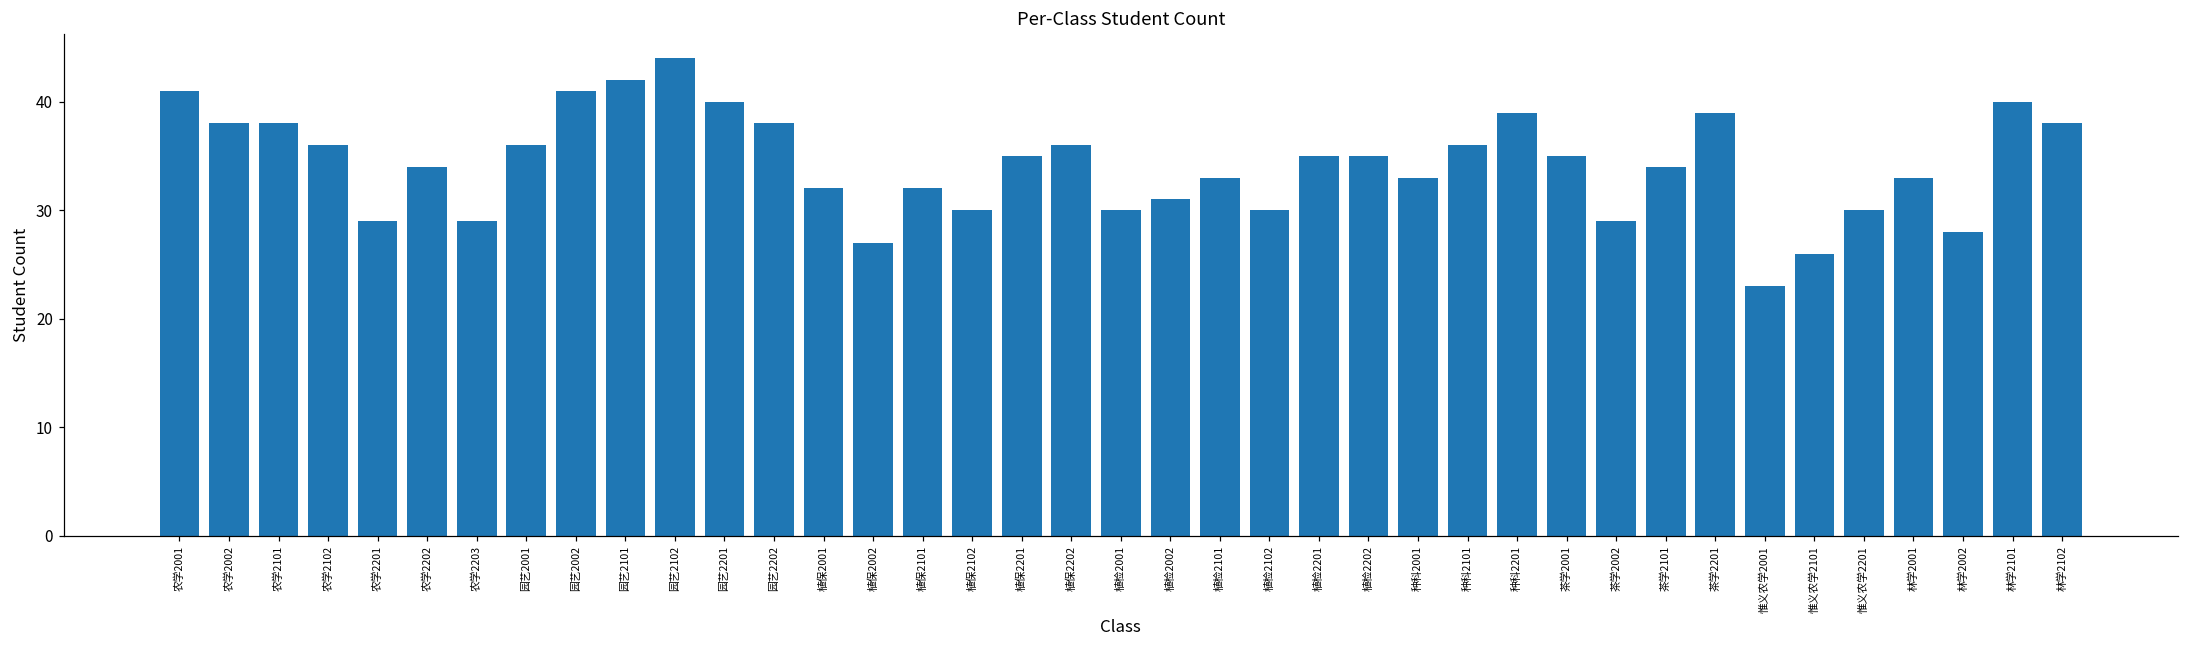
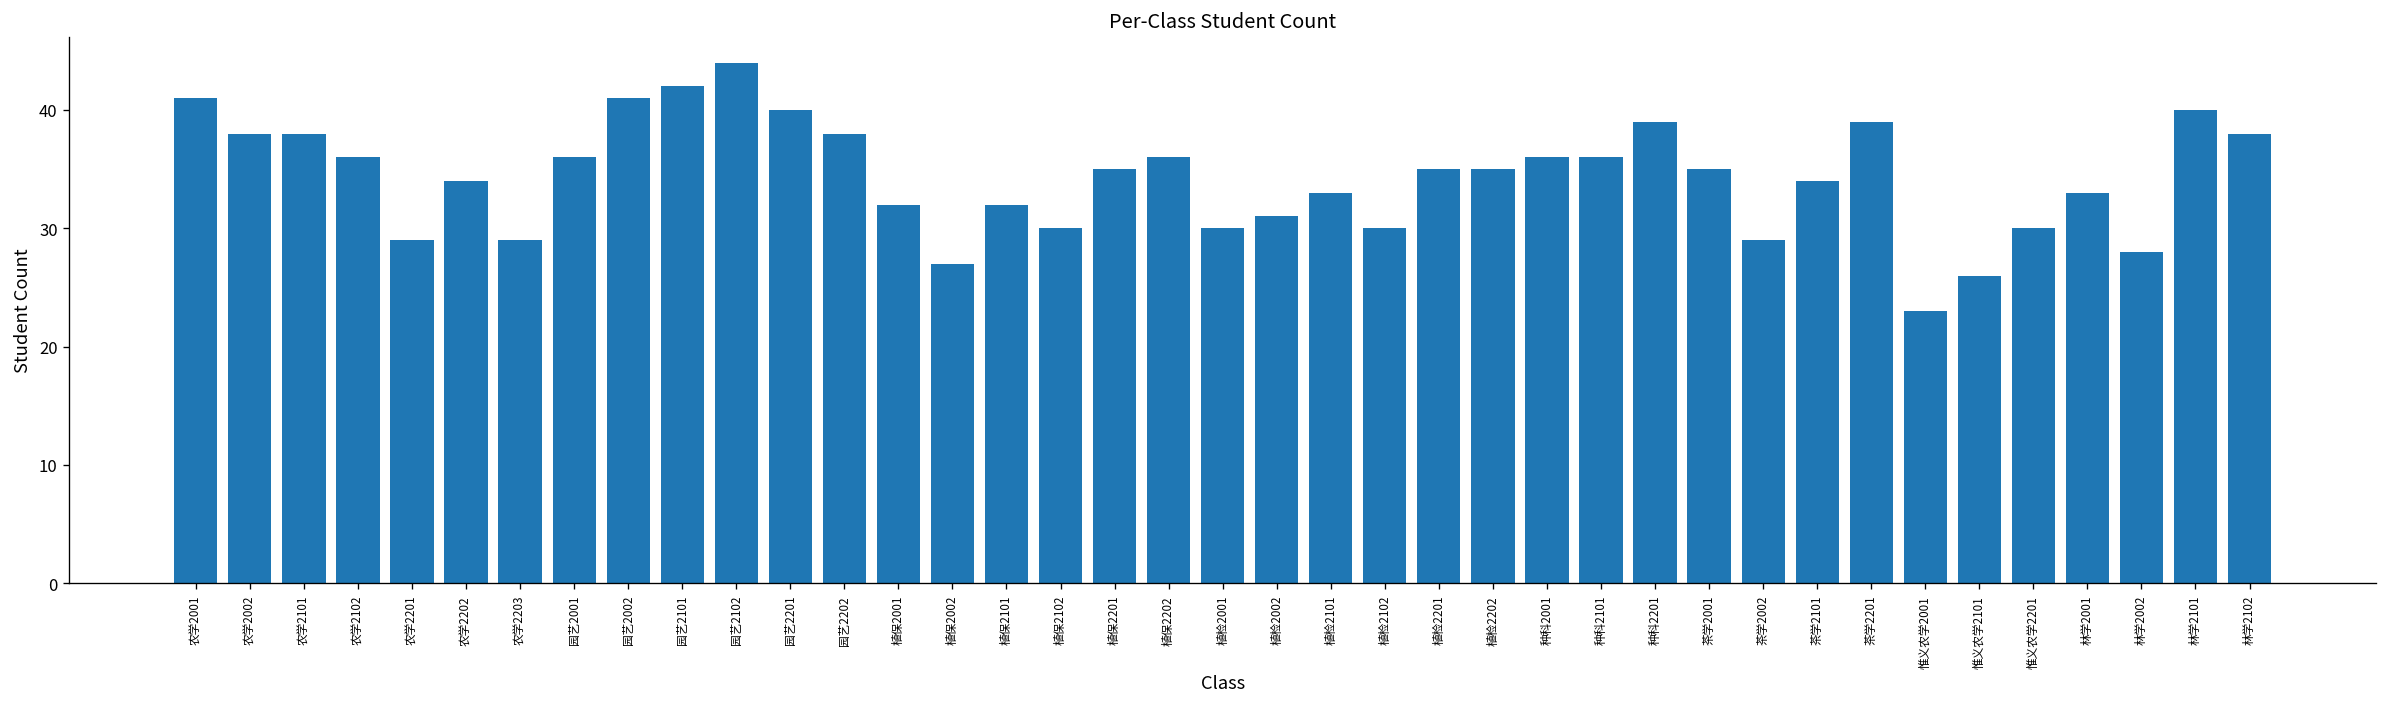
  {
    "农学2001": 41,
    "农学2002": 38,
    "农学2101": 38,
    "农学2102": 36,
    "农学2201": 29,
    "农学2202": 34,
    "农学2203": 29,
    "园艺2001": 36,
    "园艺2002": 41,
    "园艺2101": 42,
    "园艺2102": 44,
    "园艺2201": 40,
    "园艺2202": 38,
    "植保2001": 32,
    "植保2002": 27,
    "植保2101": 32,
    "植保2102": 30,
    "植保2201": 35,
    "植保2202": 36,
    "植检2001": 30,
    "植检2002": 31,
    "植检2101": 33,
    "植检2102": 30,
    "植检2201": 35,
    "植检2202": 35,
-   "种科2001": 33,
+   "种科2001": 36,
    "种科2101": 36,
    "种科2201": 39,
    "茶学2001": 35,
    "茶学2002": 29,
    "茶学2101": 34,
    "茶学2201": 39,
    "惟义农学2001": 23,
    "惟义农学2101": 26,
    "惟义农学2201": 30,
    "林学2001": 33,
    "林学2002": 28,
    "林学2101": 40,
    "林学2102": 38
  }
